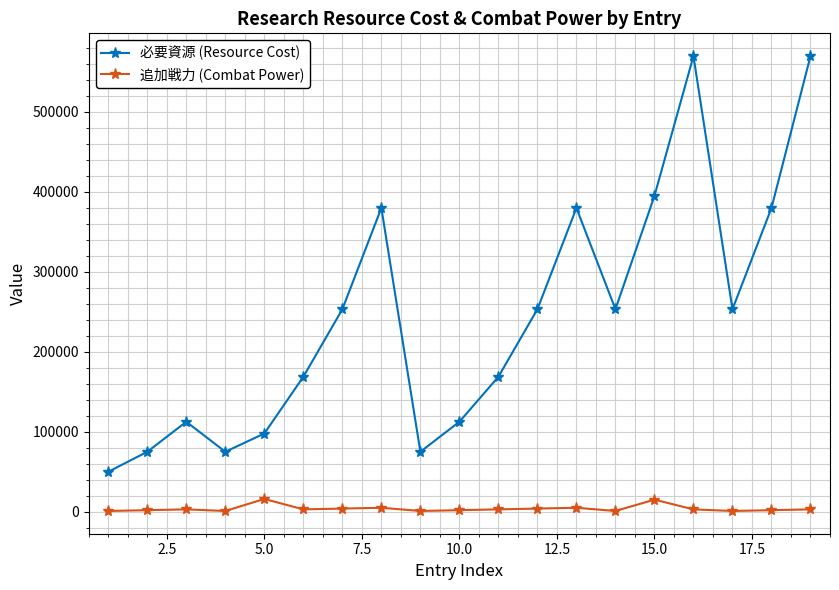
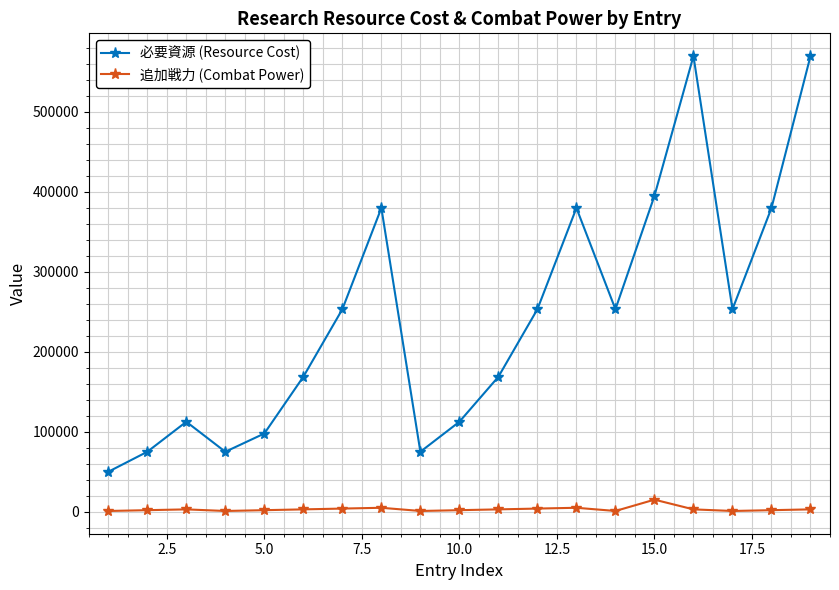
  {
    "必要資源 (Resource Cost)": {
      "5.0": 100000,
      "10.0": 110000,
      "15.0": 390000
    },
    "追加戦力 (Combat Power)": {
-     "5.0": 20000,
+     "5.0": 0,
      "10.0": 0,
      "15.0": 20000
    }
  }
